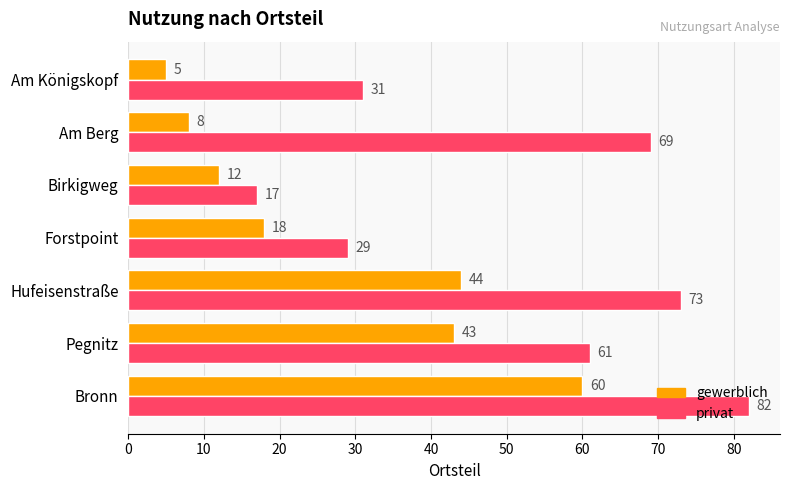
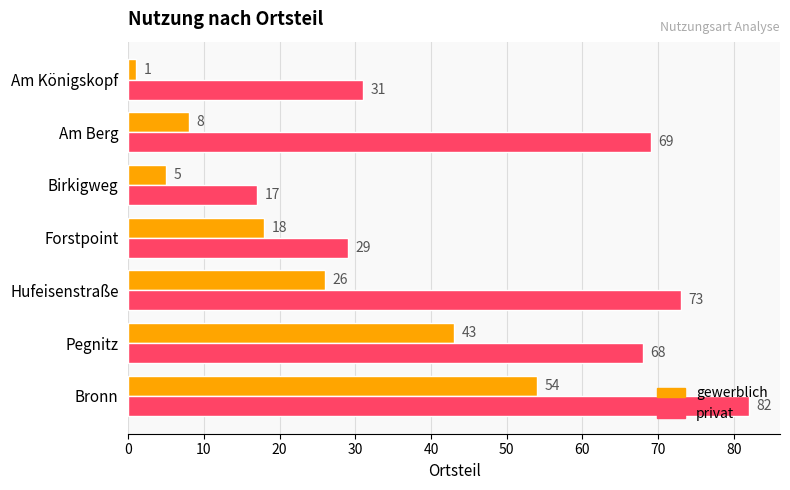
  {
    "gewerblich": {
-     "Am Königskopf": 5,
+     "Am Königskopf": 1,
      "Am Berg": 8,
-     "Birkigweg": 12,
+     "Birkigweg": 5,
      "Forstpoint": 18,
-     "Hufeisenstraße": 44,
+     "Hufeisenstraße": 26,
      "Pegnitz": 43,
-     "Bronn": 60
+     "Bronn": 54
    },
    "privat": {
      "Am Königskopf": 31,
      "Am Berg": 69,
      "Birkigweg": 17,
      "Forstpoint": 29,
      "Hufeisenstraße": 73,
-     "Pegnitz": 61,
+     "Pegnitz": 68,
      "Bronn": 82
    }
  }
